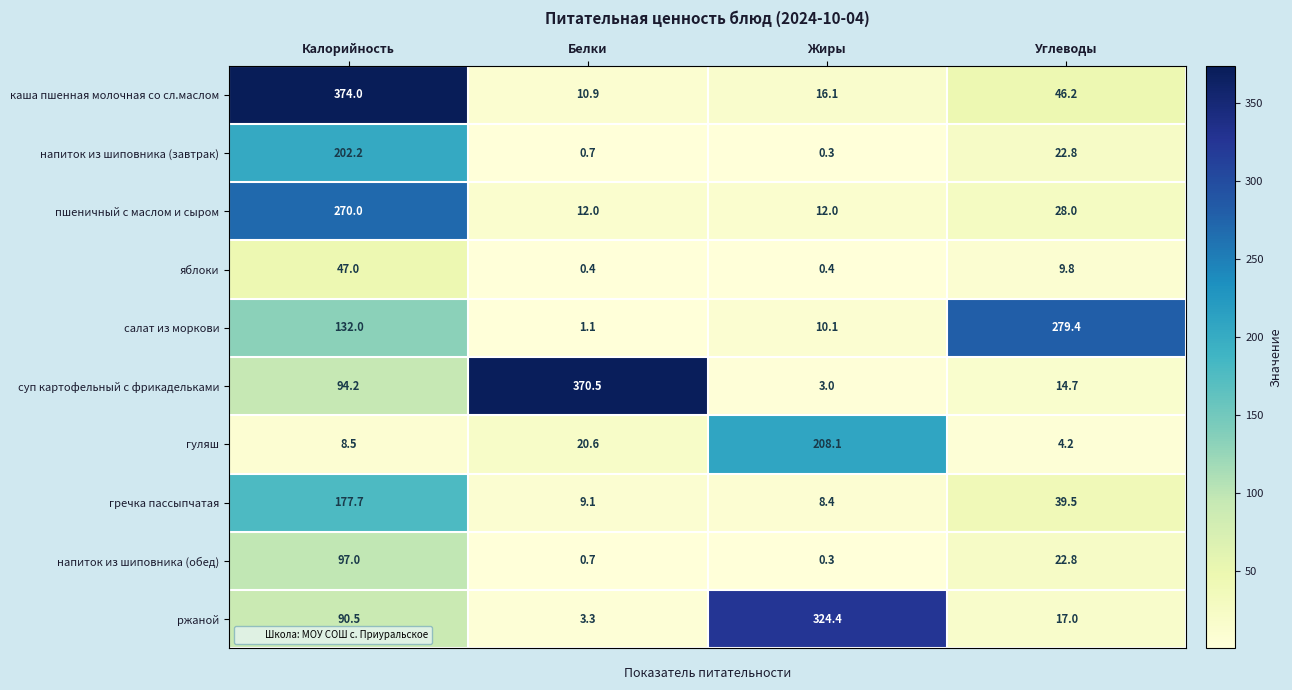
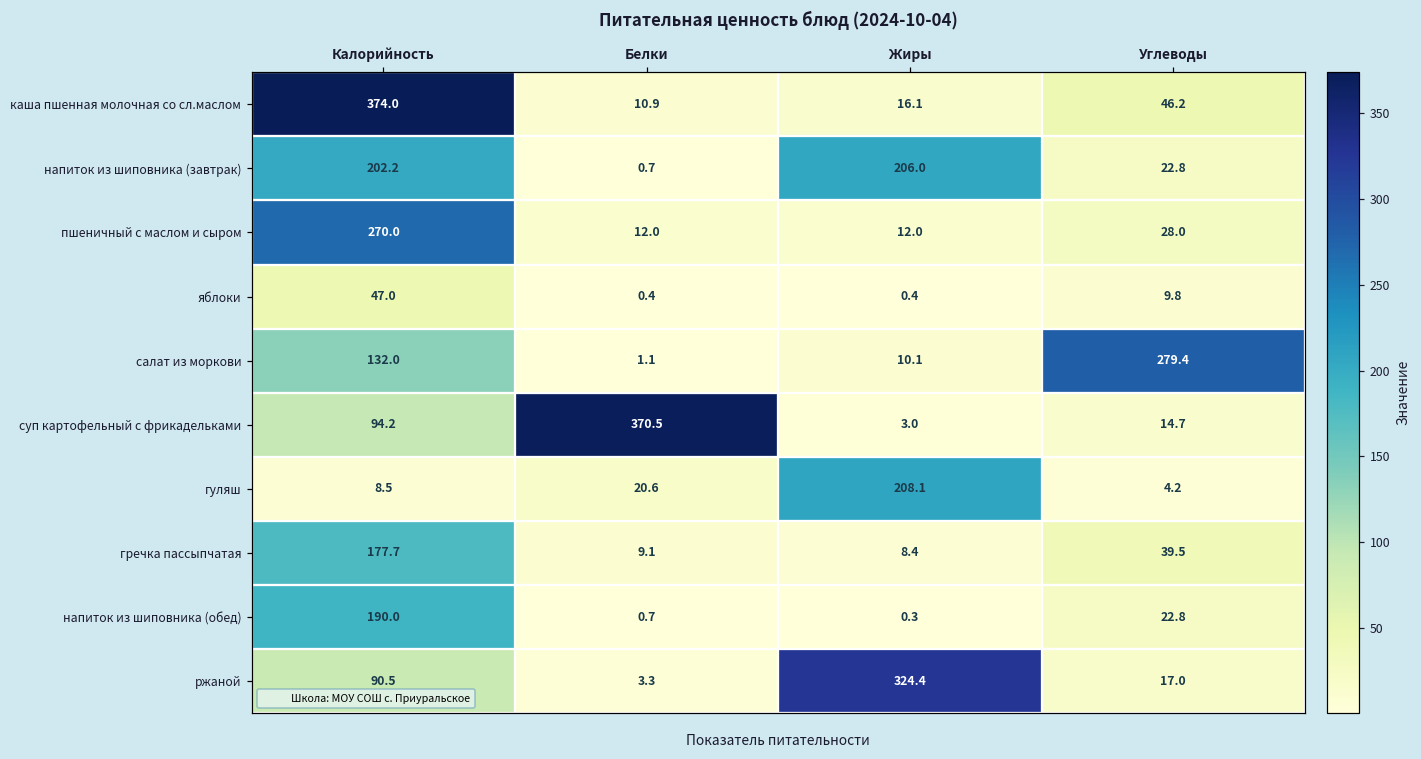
  {
    "каша пшенная молочная со сл.маслом": {
      "Калорийность": 374.0,
      "Белки": 10.9,
      "Жиры": 16.1,
      "Углеводы": 46.2
    },
    "напиток из шиповника (завтрак)": {
      "Калорийность": 202.2,
      "Белки": 0.7,
-     "Жиры": 0.3,
+     "Жиры": 206.0,
      "Углеводы": 22.8
    },
    "пшеничный с маслом и сыром": {
      "Калорийность": 270.0,
      "Белки": 12.0,
      "Жиры": 12.0,
      "Углеводы": 28.0
    },
    "яблоки": {
      "Калорийность": 47.0,
      "Белки": 0.4,
      "Жиры": 0.4,
      "Углеводы": 9.8
    },
    "салат из моркови": {
      "Калорийность": 132.0,
      "Белки": 1.1,
      "Жиры": 10.1,
      "Углеводы": 279.4
    },
    "суп картофельный с фрикадельками": {
      "Калорийность": 94.2,
      "Белки": 370.5,
      "Жиры": 3.0,
      "Углеводы": 14.7
    },
    "гуляш": {
      "Калорийность": 8.5,
      "Белки": 20.6,
      "Жиры": 208.1,
      "Углеводы": 4.2
    },
    "гречка пассыпчатая": {
      "Калорийность": 177.7,
      "Белки": 9.1,
      "Жиры": 8.4,
      "Углеводы": 39.5
    },
    "напиток из шиповника (обед)": {
-     "Калорийность": 97.0,
+     "Калорийность": 190.0,
      "Белки": 0.7,
      "Жиры": 0.3,
      "Углеводы": 22.8
    },
    "ржаной": {
      "Калорийность": 90.5,
      "Белки": 3.3,
      "Жиры": 324.4,
      "Углеводы": 17.0
    }
  }
